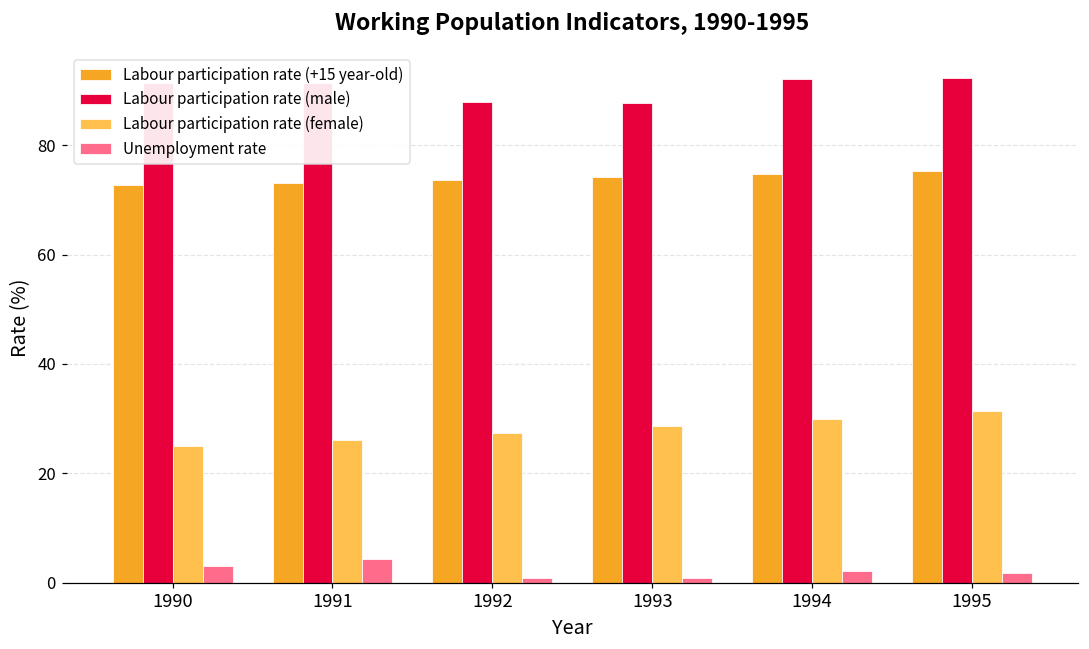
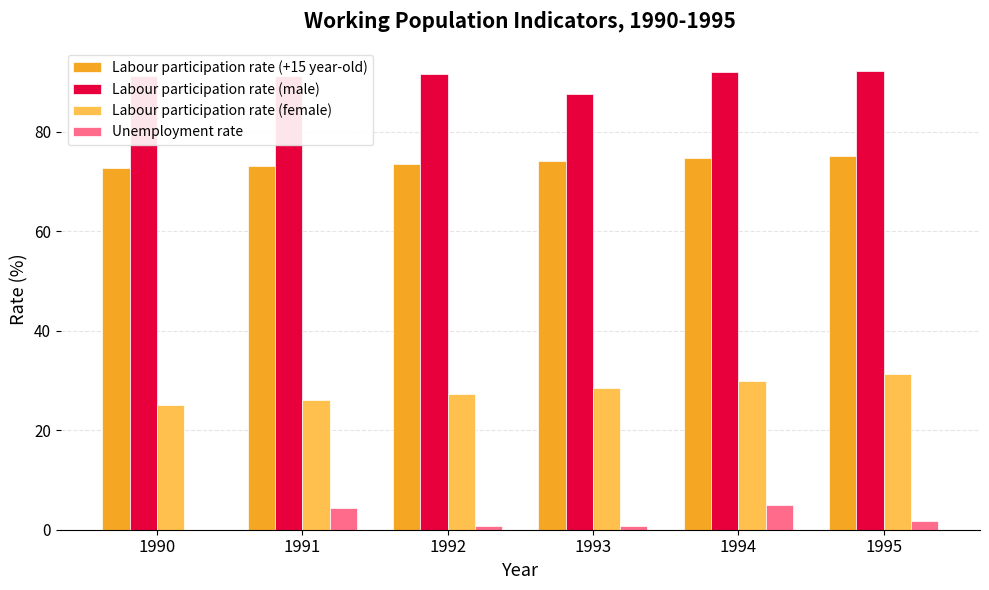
  {
    "Labour participation rate (male)": {
-     "1992": 88,
+     "1992": 92,
      "1993": 88,
      "1994": 92,
      "1995": 92
    },
    "Unemployment rate": {
-     "1990": 3,
+     "1990": 0,
      "1991": 4,
      "1992": 1,
      "1993": 1,
-     "1994": 2,
+     "1994": 5,
      "1995": 2
    }
  }
